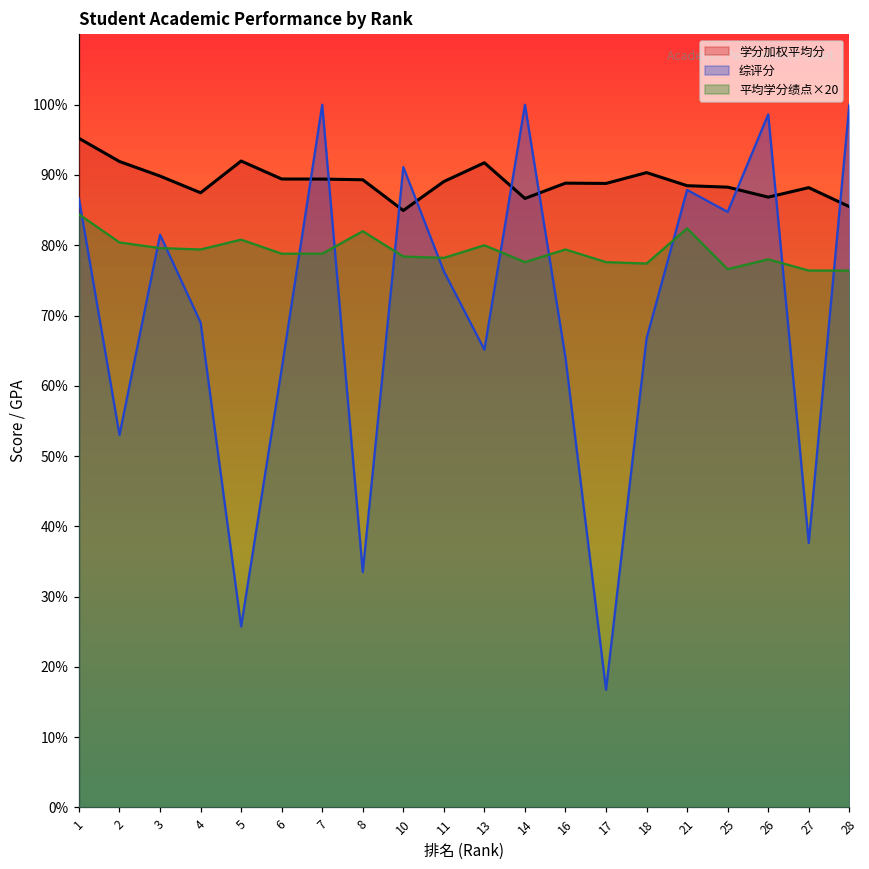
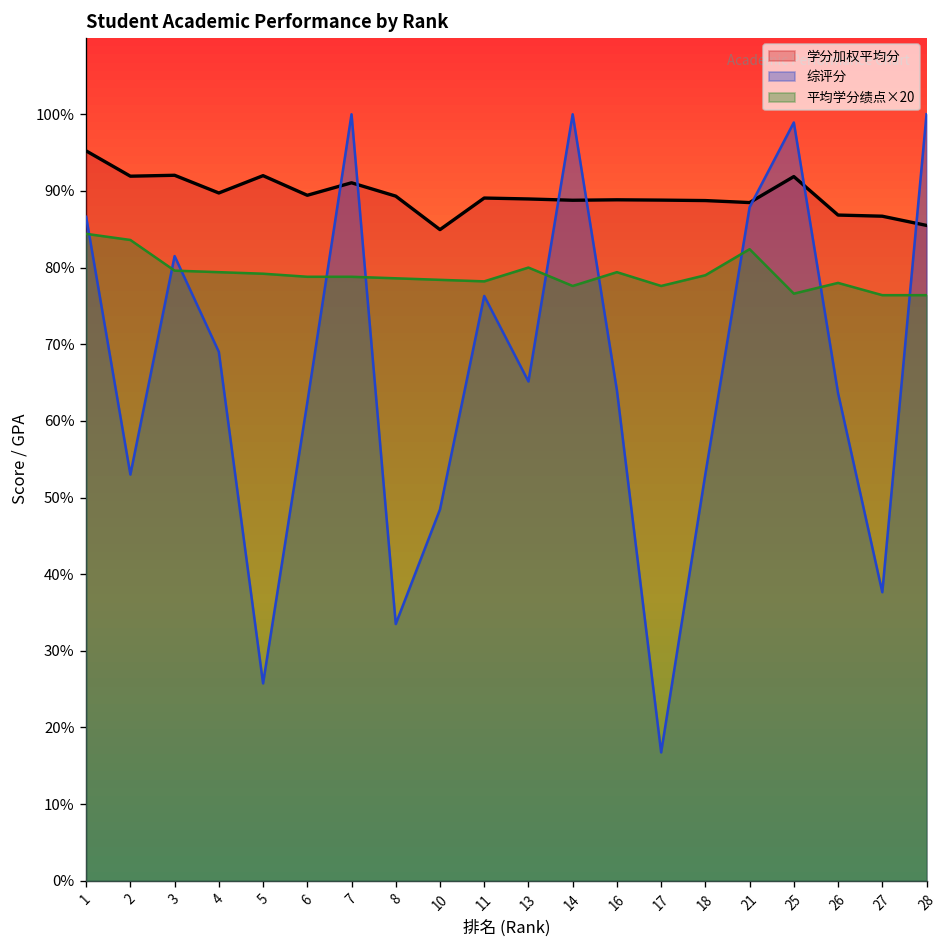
  {
    "学分加权平均分": {
      "1": "95%",
      "2": "92%",
-     "3": "90%",
-     "4": "87%",
+     "3": "92%",
+     "4": "90%",
      "5": "92%",
      "6": "89%",
-     "7": "89%",
+     "7": "91%",
      "8": "89%",
      "10": "85%",
      "11": "89%",
-     "13": "92%",
-     "14": "87%",
+     "13": "89%",
+     "14": "89%",
      "16": "89%",
      "17": "89%",
-     "18": "90%",
+     "18": "89%",
      "21": "88%",
-     "25": "88%",
+     "25": "92%",
      "26": "87%",
-     "27": "88%",
+     "27": "87%",
      "28": "86%"
    },
    "综评分": {
      "1": "87%",
      "2": "53%",
      "3": "82%",
      "4": "69%",
      "5": "26%",
      "6": "62%",
      "7": "100%",
      "8": "34%",
-     "10": "91%",
+     "10": "48%",
      "11": "76%",
      "13": "65%",
      "14": "100%",
      "16": "64%",
      "17": "17%",
-     "18": "67%",
+     "18": "53%",
      "21": "88%",
-     "25": "85%",
-     "26": "99%",
+     "25": "99%",
+     "26": "64%",
      "27": "38%",
      "28": "100%"
    },
    "平均学分绩点×20": {
      "1": "84%",
-     "2": "80%",
+     "2": "84%",
      "3": "80%",
      "4": "79%",
-     "5": "81%",
+     "5": "79%",
      "6": "79%",
      "7": "79%",
-     "8": "82%",
+     "8": "79%",
      "10": "78%",
      "11": "78%",
      "13": "80%",
      "14": "78%",
      "16": "79%",
      "17": "78%",
-     "18": "77%",
+     "18": "79%",
      "21": "82%",
      "25": "77%",
      "26": "78%",
      "27": "76%",
      "28": "76%"
    }
  }
